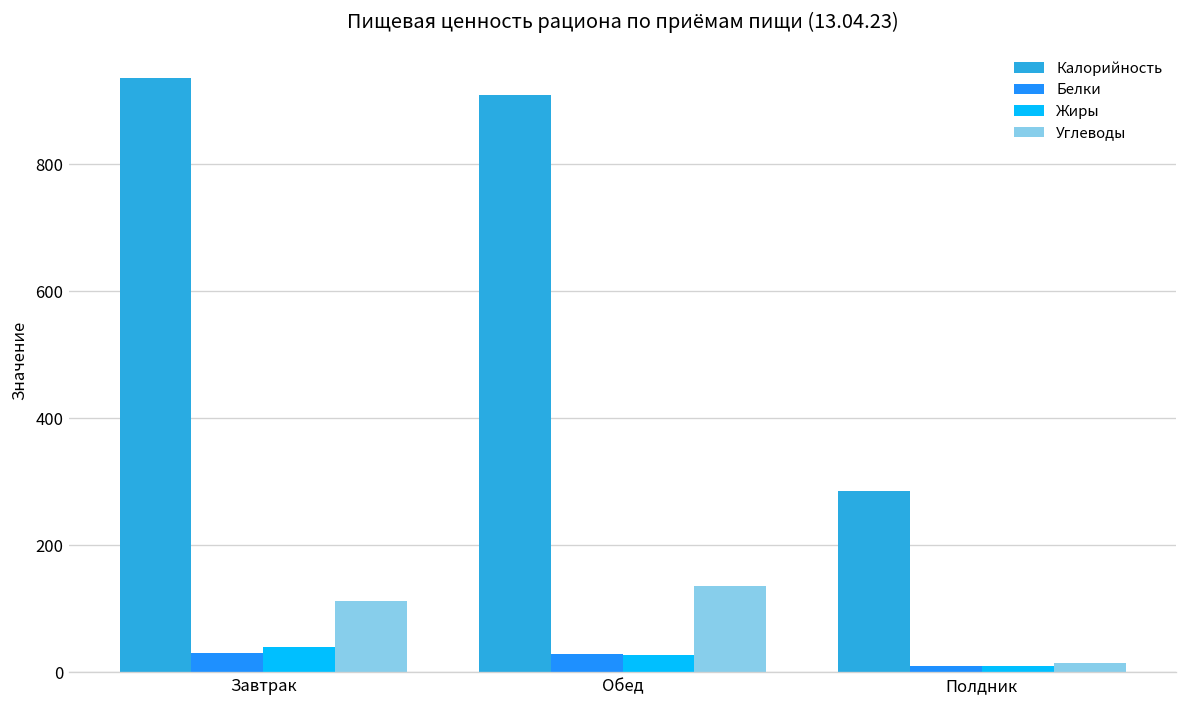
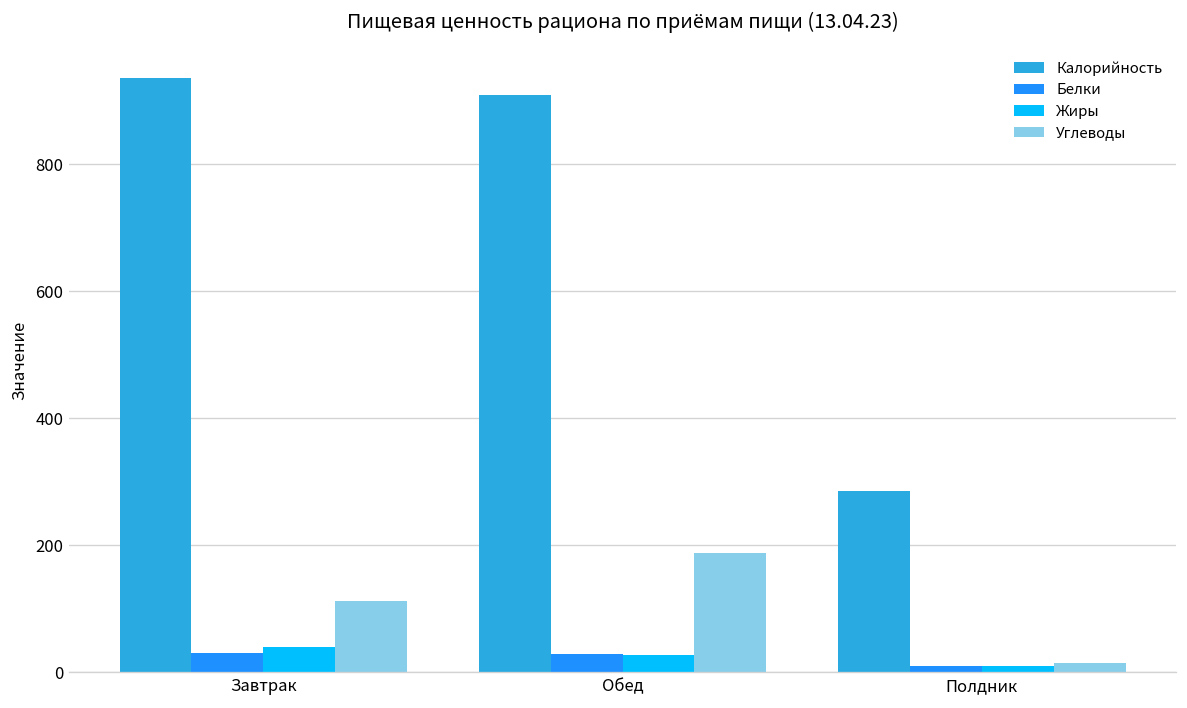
  {
    "Углеводы": {
      "Завтрак": 110,
-     "Обед": 140,
+     "Обед": 190,
      "Полдник": 10
    }
  }
